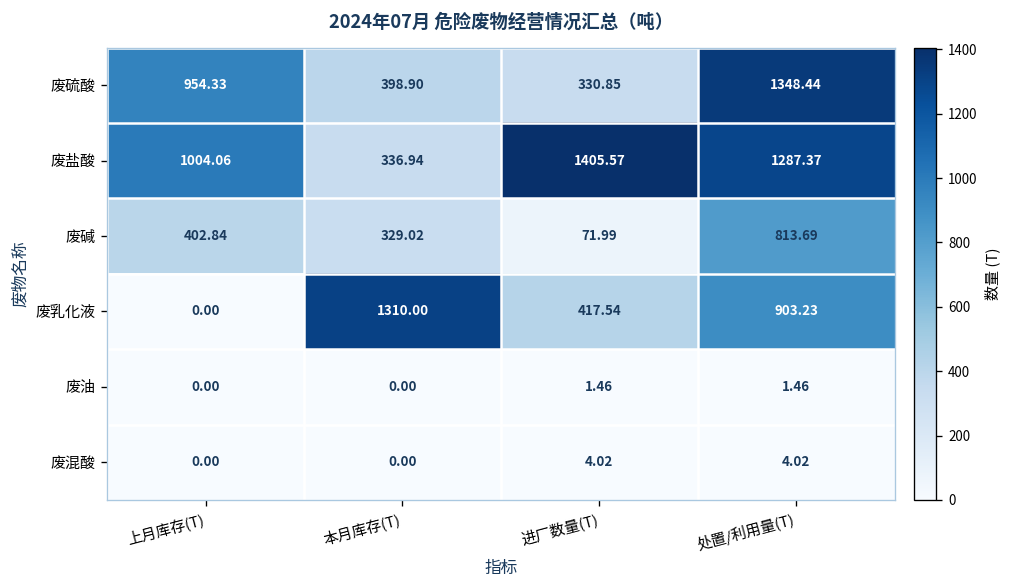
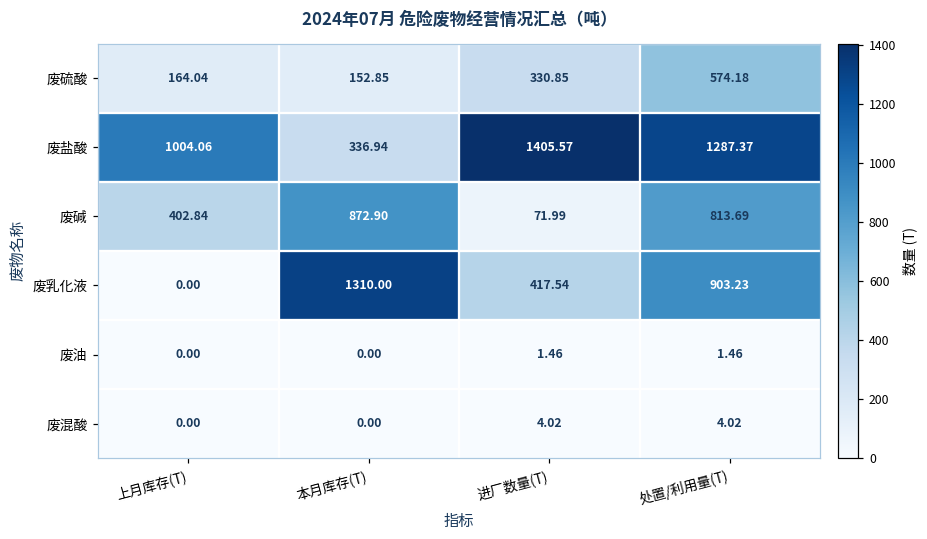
  {
    "废硫酸": {
-     "上月库存(T)": 954.33,
-     "本月库存(T)": 398.90,
+     "上月库存(T)": 164.04,
+     "本月库存(T)": 152.85,
      "进厂数量(T)": 330.85,
-     "处置/利用量(T)": 1348.44
+     "处置/利用量(T)": 574.18
    },
    "废盐酸": {
      "上月库存(T)": 1004.06,
      "本月库存(T)": 336.94,
      "进厂数量(T)": 1405.57,
      "处置/利用量(T)": 1287.37
    },
    "废碱": {
      "上月库存(T)": 402.84,
-     "本月库存(T)": 329.02,
+     "本月库存(T)": 872.90,
      "进厂数量(T)": 71.99,
      "处置/利用量(T)": 813.69
    },
    "废乳化液": {
      "上月库存(T)": 0.00,
      "本月库存(T)": 1310.00,
      "进厂数量(T)": 417.54,
      "处置/利用量(T)": 903.23
    },
    "废油": {
      "上月库存(T)": 0.00,
      "本月库存(T)": 0.00,
      "进厂数量(T)": 1.46,
      "处置/利用量(T)": 1.46
    },
    "废混酸": {
      "上月库存(T)": 0.00,
      "本月库存(T)": 0.00,
      "进厂数量(T)": 4.02,
      "处置/利用量(T)": 4.02
    }
  }
